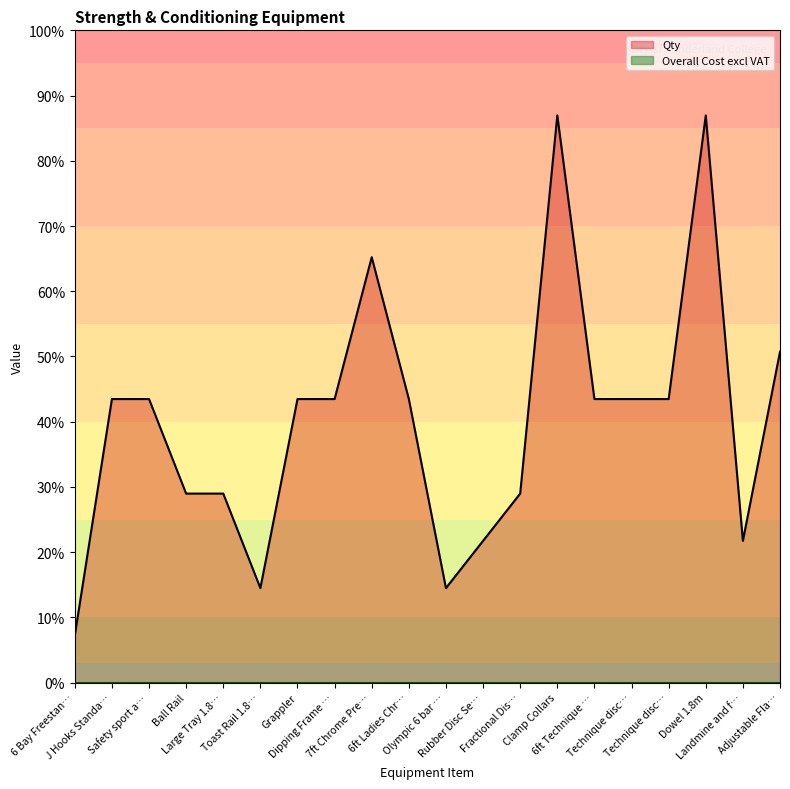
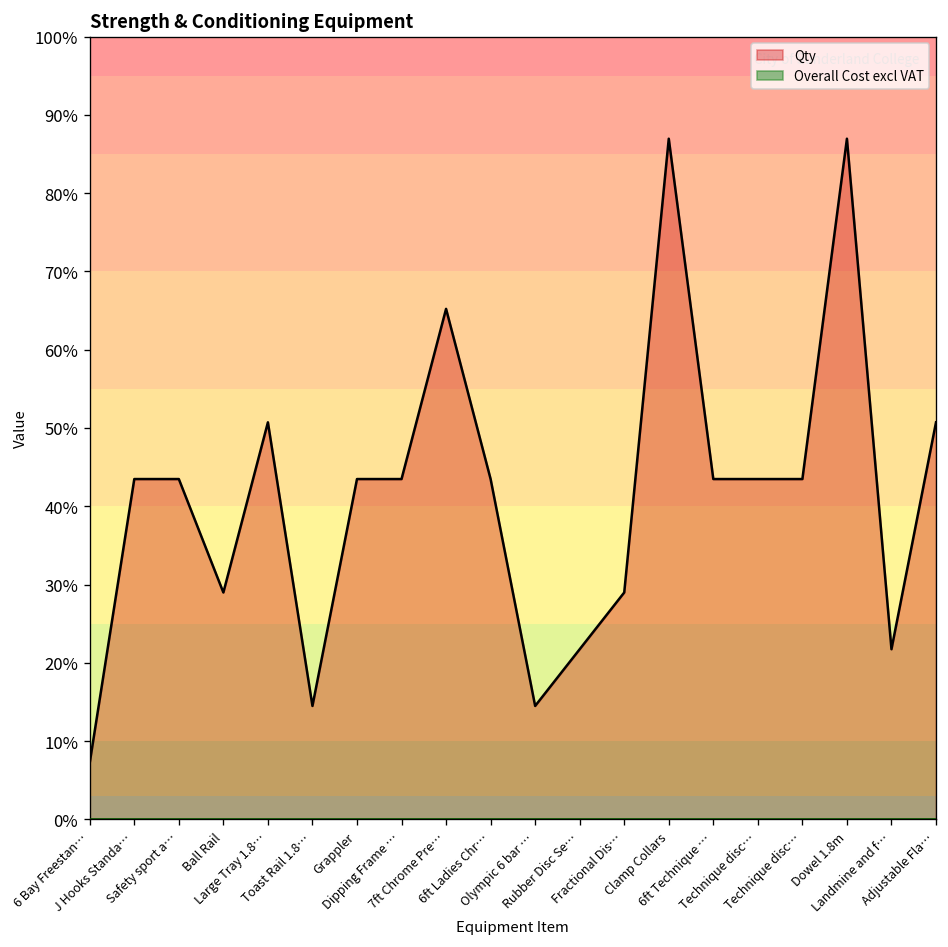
  {
    "Qty": {
      "6 Bay Freestan…": "7%",
      "J Hooks Standa…": "43%",
      "Safety sport a…": "43%",
      "Ball Rail": "29%",
-     "Large Tray 1.8…": "29%",
+     "Large Tray 1.8…": "51%",
      "Toast Rail 1.8…": "14%",
      "Grappler": "43%",
      "Dipping Frame …": "43%",
      "7ft Chrome Pre…": "65%",
      "6ft Ladies Chr…": "43%",
      "Olympic 6 bar …": "14%",
      "Rubber Disc Se…": "22%",
      "Fractional Dis…": "29%",
      "Clamp Collars": "87%",
      "6ft Technique …": "43%",
      "Dowel 1.8m": "87%",
      "Landmine and f…": "22%",
      "Adjustable Fla…": "51%"
    },
    "Overall Cost excl VAT": {
      "6 Bay Freestan…": "0%",
      "J Hooks Standa…": "0%",
      "Safety sport a…": "0%",
      "Ball Rail": "0%",
      "Large Tray 1.8…": "0%",
      "Toast Rail 1.8…": "0%",
      "Grappler": "0%",
      "Dipping Frame …": "0%",
      "7ft Chrome Pre…": "0%",
      "6ft Ladies Chr…": "0%",
      "Olympic 6 bar …": "0%",
      "Rubber Disc Se…": "0%",
      "Fractional Dis…": "0%",
      "Clamp Collars": "0%",
      "6ft Technique …": "0%",
      "Dowel 1.8m": "0%",
      "Landmine and f…": "0%",
      "Adjustable Fla…": "0%"
    }
  }
